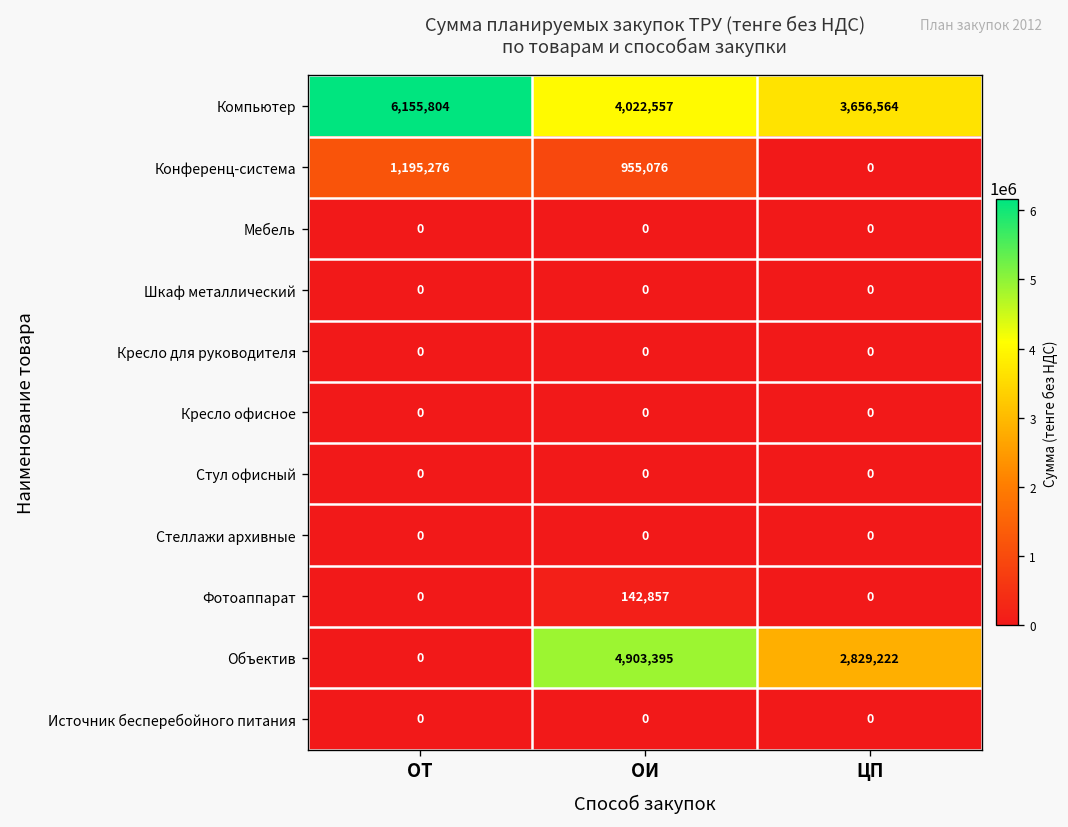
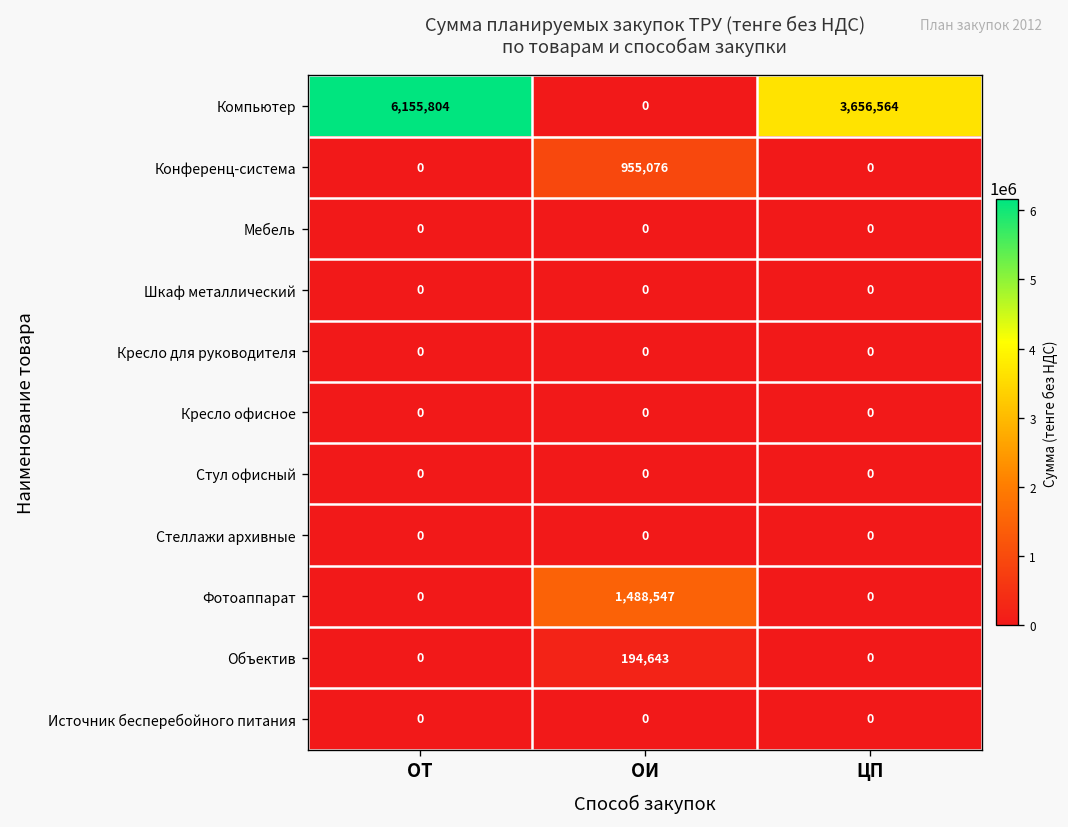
  {
    "Компьютер": {
      "ОТ": "6,155,804",
-     "ОИ": "4,022,557",
+     "ОИ": "0",
      "ЦП": "3,656,564"
    },
    "Конференц-система": {
-     "ОТ": "1,195,276",
+     "ОТ": "0",
      "ОИ": "955,076",
      "ЦП": "0"
    },
    "Мебель": {
      "ОТ": "0",
      "ОИ": "0",
      "ЦП": "0"
    },
    "Шкаф металлический": {
      "ОТ": "0",
      "ОИ": "0",
      "ЦП": "0"
    },
    "Кресло для руководителя": {
      "ОТ": "0",
      "ОИ": "0",
      "ЦП": "0"
    },
    "Кресло офисное": {
      "ОТ": "0",
      "ОИ": "0",
      "ЦП": "0"
    },
    "Стул офисный": {
      "ОТ": "0",
      "ОИ": "0",
      "ЦП": "0"
    },
    "Стеллажи архивные": {
      "ОТ": "0",
      "ОИ": "0",
      "ЦП": "0"
    },
    "Фотоаппарат": {
      "ОТ": "0",
-     "ОИ": "142,857",
+     "ОИ": "1,488,547",
      "ЦП": "0"
    },
    "Объектив": {
      "ОТ": "0",
-     "ОИ": "4,903,395",
-     "ЦП": "2,829,222"
+     "ОИ": "194,643",
+     "ЦП": "0"
    },
    "Источник бесперебойного питания": {
      "ОТ": "0",
      "ОИ": "0",
      "ЦП": "0"
    }
  }
